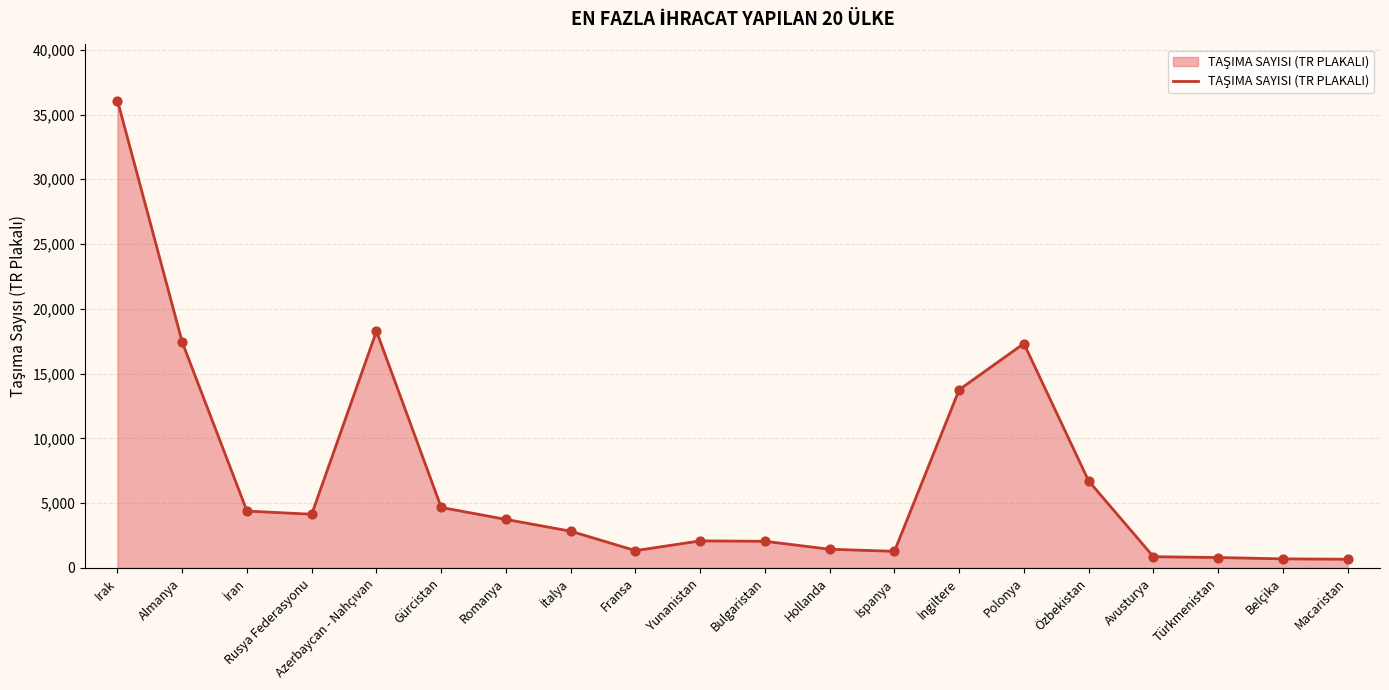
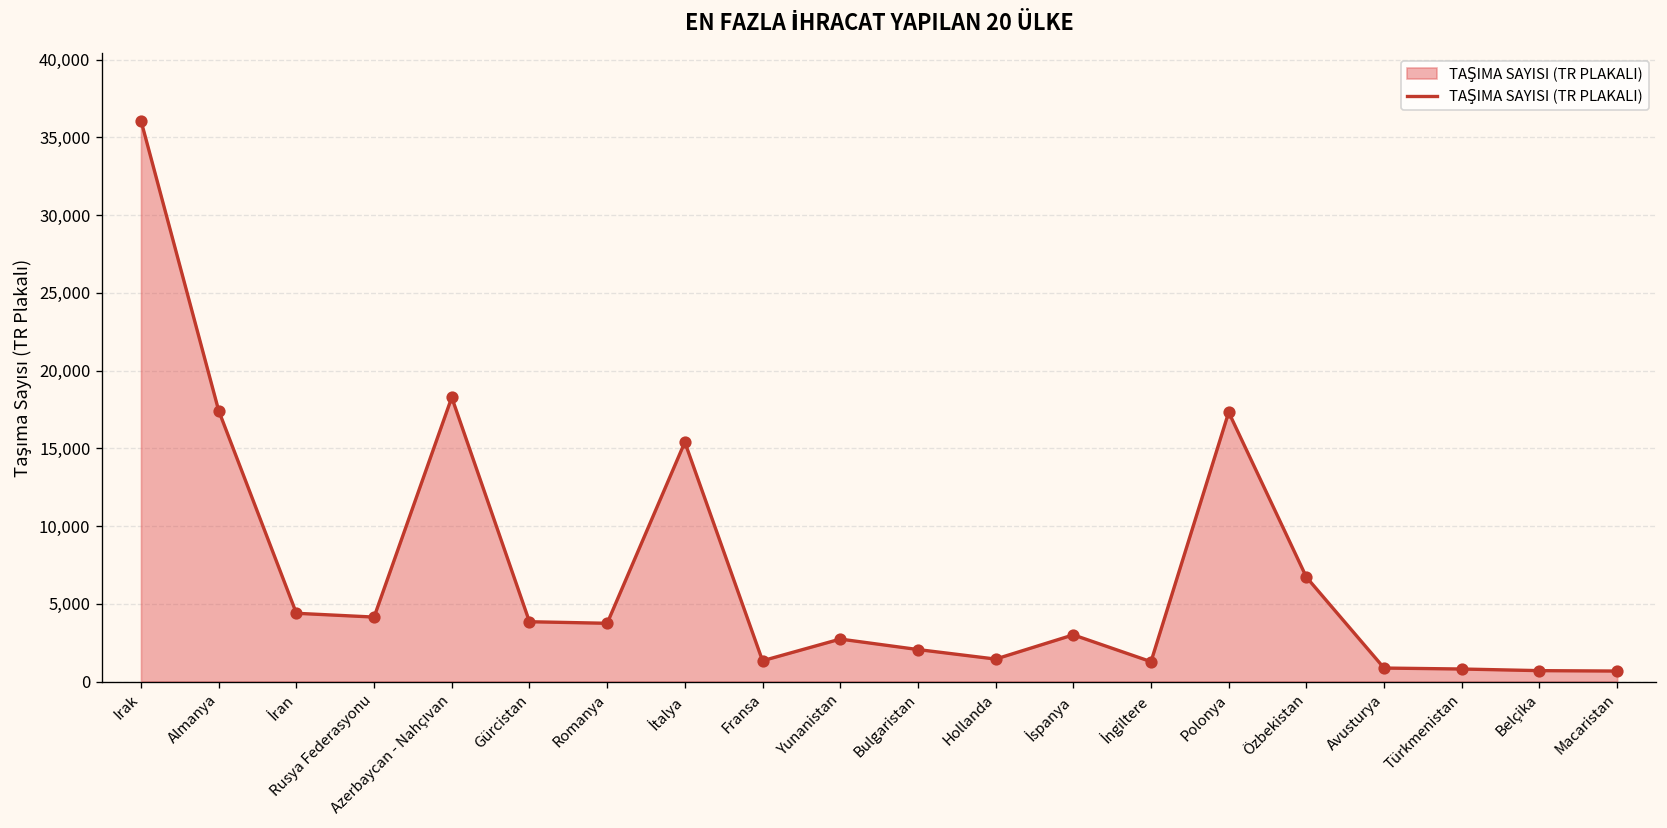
  {
    "Irak": "36,100",
    "Almanya": "17,400",
    "İran": "4,400",
    "Rusya Federasyonu": "4,100",
    "Azerbaycan - Nahçıvan": "18,300",
-   "Gürcistan": "4,700",
+   "Gürcistan": "3,800",
    "Romanya": "3,700",
-   "İtalya": "2,800",
+   "İtalya": "15,400",
    "Fransa": "1,300",
-   "Yunanistan": "2,100",
+   "Yunanistan": "2,700",
    "Bulgaristan": "2,100",
    "Hollanda": "1,400",
-   "İspanya": "1,300",
-   "İngiltere": "13,800",
+   "İspanya": "3,000",
+   "İngiltere": "1,300",
    "Polonya": "17,300",
    "Özbekistan": "6,700",
    "Avusturya": "900",
    "Türkmenistan": "800",
    "Belçika": "700",
    "Macaristan": "700"
  }
